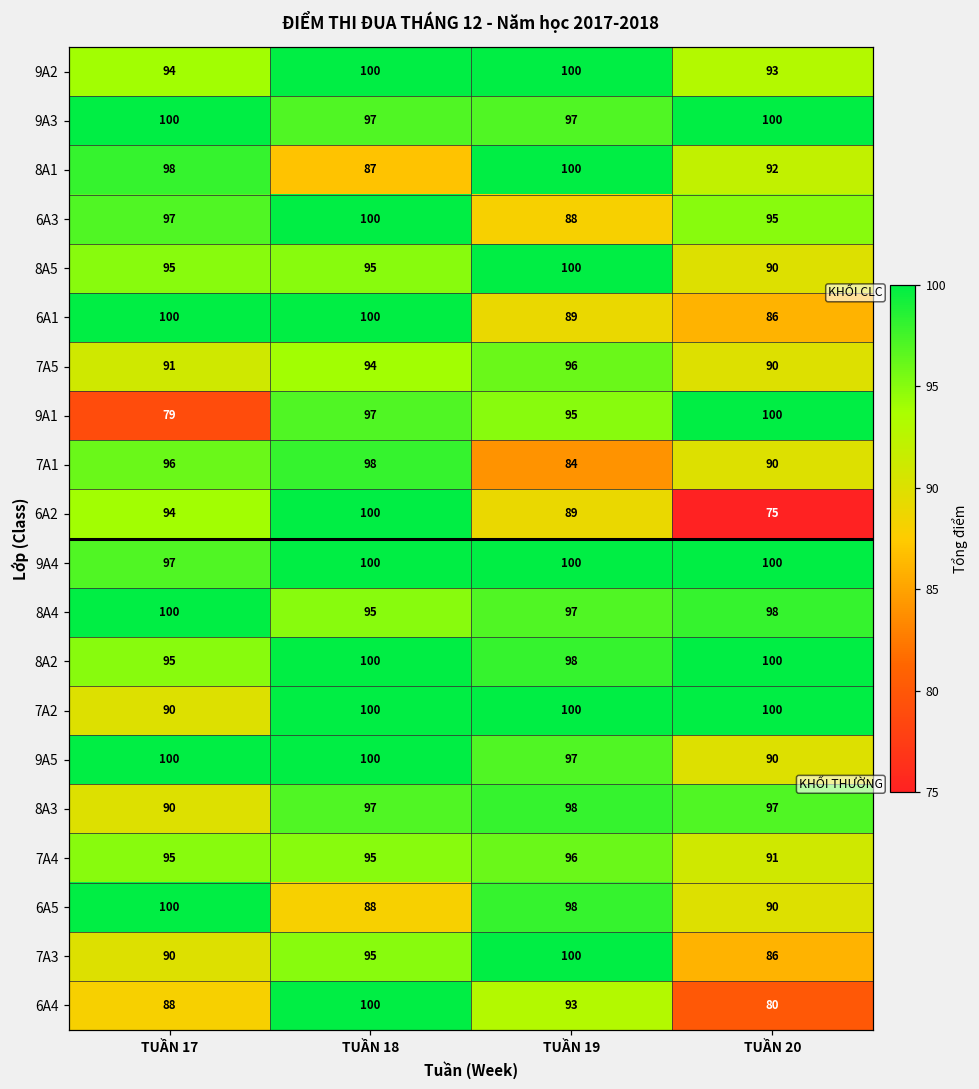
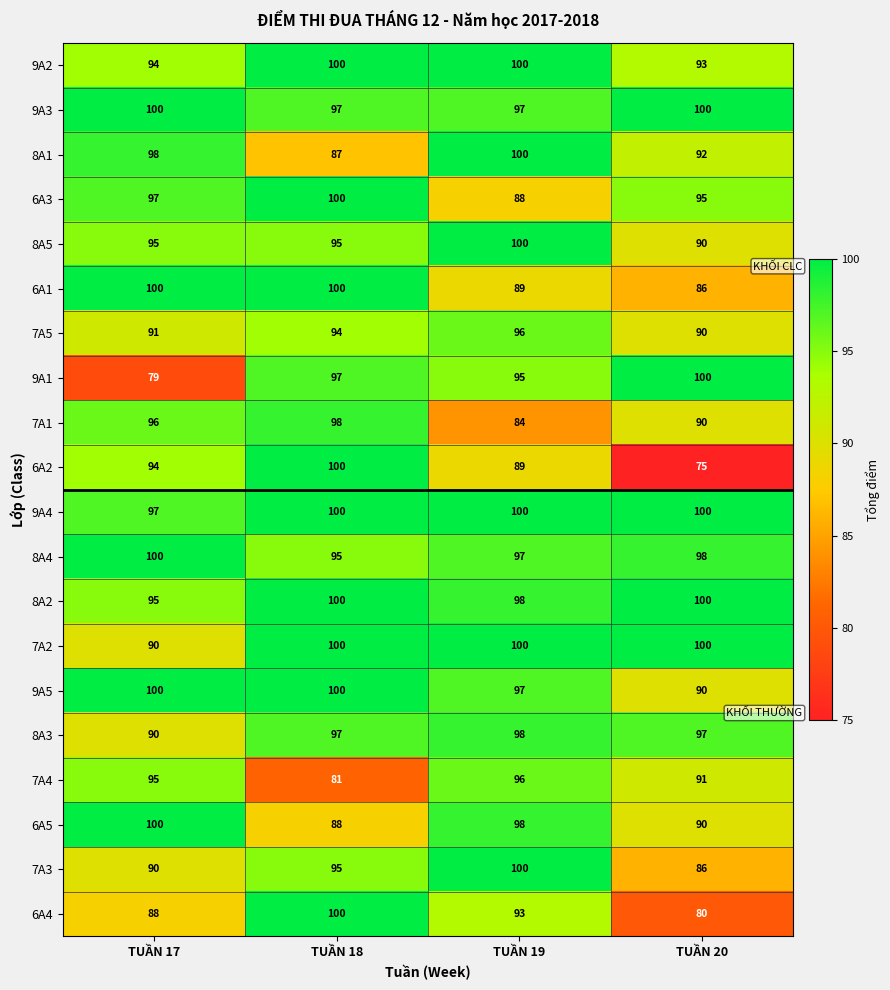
  {
    "9A2": {
      "TUẦN 17": 94,
      "TUẦN 18": 100,
      "TUẦN 19": 100,
      "TUẦN 20": 93
    },
    "9A3": {
      "TUẦN 17": 100,
      "TUẦN 18": 97,
      "TUẦN 19": 97,
      "TUẦN 20": 100
    },
    "8A1": {
      "TUẦN 17": 98,
      "TUẦN 18": 87,
      "TUẦN 19": 100,
      "TUẦN 20": 92
    },
    "6A3": {
      "TUẦN 17": 97,
      "TUẦN 18": 100,
      "TUẦN 19": 88,
      "TUẦN 20": 95
    },
    "8A5": {
      "TUẦN 17": 95,
      "TUẦN 18": 95,
      "TUẦN 19": 100,
      "TUẦN 20": 90
    },
    "6A1": {
      "TUẦN 17": 100,
      "TUẦN 18": 100,
      "TUẦN 19": 89,
      "TUẦN 20": 86
    },
    "7A5": {
      "TUẦN 17": 91,
      "TUẦN 18": 94,
      "TUẦN 19": 96,
      "TUẦN 20": 90
    },
    "9A1": {
      "TUẦN 17": 79,
      "TUẦN 18": 97,
      "TUẦN 19": 95,
      "TUẦN 20": 100
    },
    "7A1": {
      "TUẦN 17": 96,
      "TUẦN 18": 98,
      "TUẦN 19": 84,
      "TUẦN 20": 90
    },
    "6A2": {
      "TUẦN 17": 94,
      "TUẦN 18": 100,
      "TUẦN 19": 89,
      "TUẦN 20": 75
    },
    "9A4": {
      "TUẦN 17": 97,
      "TUẦN 18": 100,
      "TUẦN 19": 100,
      "TUẦN 20": 100
    },
    "8A4": {
      "TUẦN 17": 100,
      "TUẦN 18": 95,
      "TUẦN 19": 97,
      "TUẦN 20": 98
    },
    "8A2": {
      "TUẦN 17": 95,
      "TUẦN 18": 100,
      "TUẦN 19": 98,
      "TUẦN 20": 100
    },
    "7A2": {
      "TUẦN 17": 90,
      "TUẦN 18": 100,
      "TUẦN 19": 100,
      "TUẦN 20": 100
    },
    "9A5": {
      "TUẦN 17": 100,
      "TUẦN 18": 100,
      "TUẦN 19": 97,
      "TUẦN 20": 90
    },
    "8A3": {
      "TUẦN 17": 90,
      "TUẦN 18": 97,
      "TUẦN 19": 98,
      "TUẦN 20": 97
    },
    "7A4": {
      "TUẦN 17": 95,
-     "TUẦN 18": 95,
+     "TUẦN 18": 81,
      "TUẦN 19": 96,
      "TUẦN 20": 91
    },
    "6A5": {
      "TUẦN 17": 100,
      "TUẦN 18": 88,
      "TUẦN 19": 98,
      "TUẦN 20": 90
    },
    "7A3": {
      "TUẦN 17": 90,
      "TUẦN 18": 95,
      "TUẦN 19": 100,
      "TUẦN 20": 86
    },
    "6A4": {
      "TUẦN 17": 88,
      "TUẦN 18": 100,
      "TUẦN 19": 93,
      "TUẦN 20": 80
    }
  }
